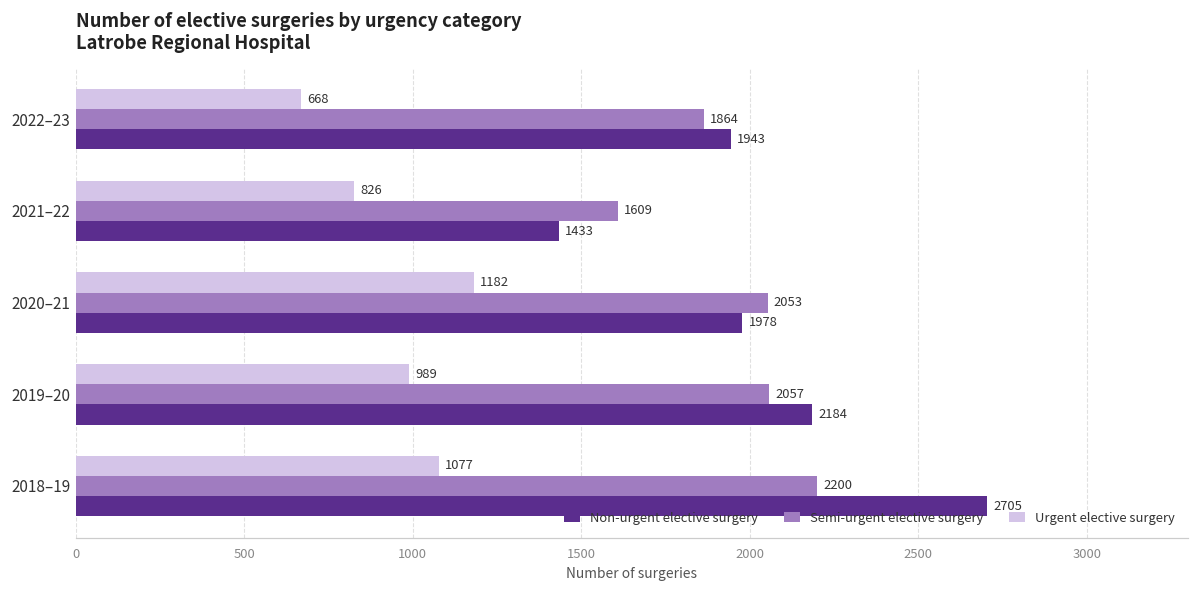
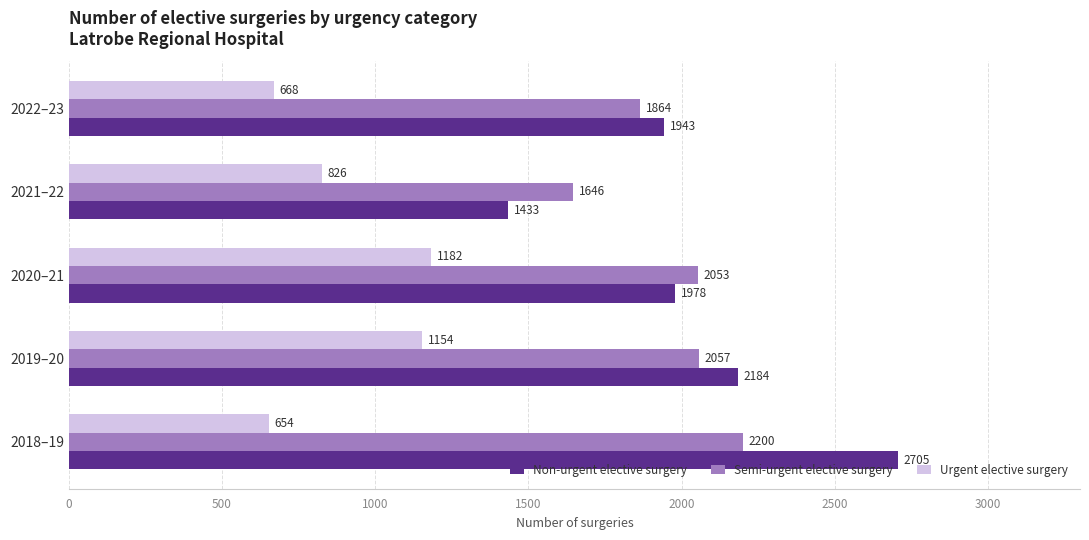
  {
    "Non-urgent elective surgery": {
      "2022–23": 1943,
      "2021–22": 1433,
      "2020–21": 1978,
      "2019–20": 2184,
      "2018–19": 2705
    },
    "Semi-urgent elective surgery": {
      "2022–23": 1864,
-     "2021–22": 1609,
+     "2021–22": 1646,
      "2020–21": 2053,
      "2019–20": 2057,
      "2018–19": 2200
    },
    "Urgent elective surgery": {
      "2022–23": 668,
      "2021–22": 826,
      "2020–21": 1182,
-     "2019–20": 989,
-     "2018–19": 1077
+     "2019–20": 1154,
+     "2018–19": 654
    }
  }
